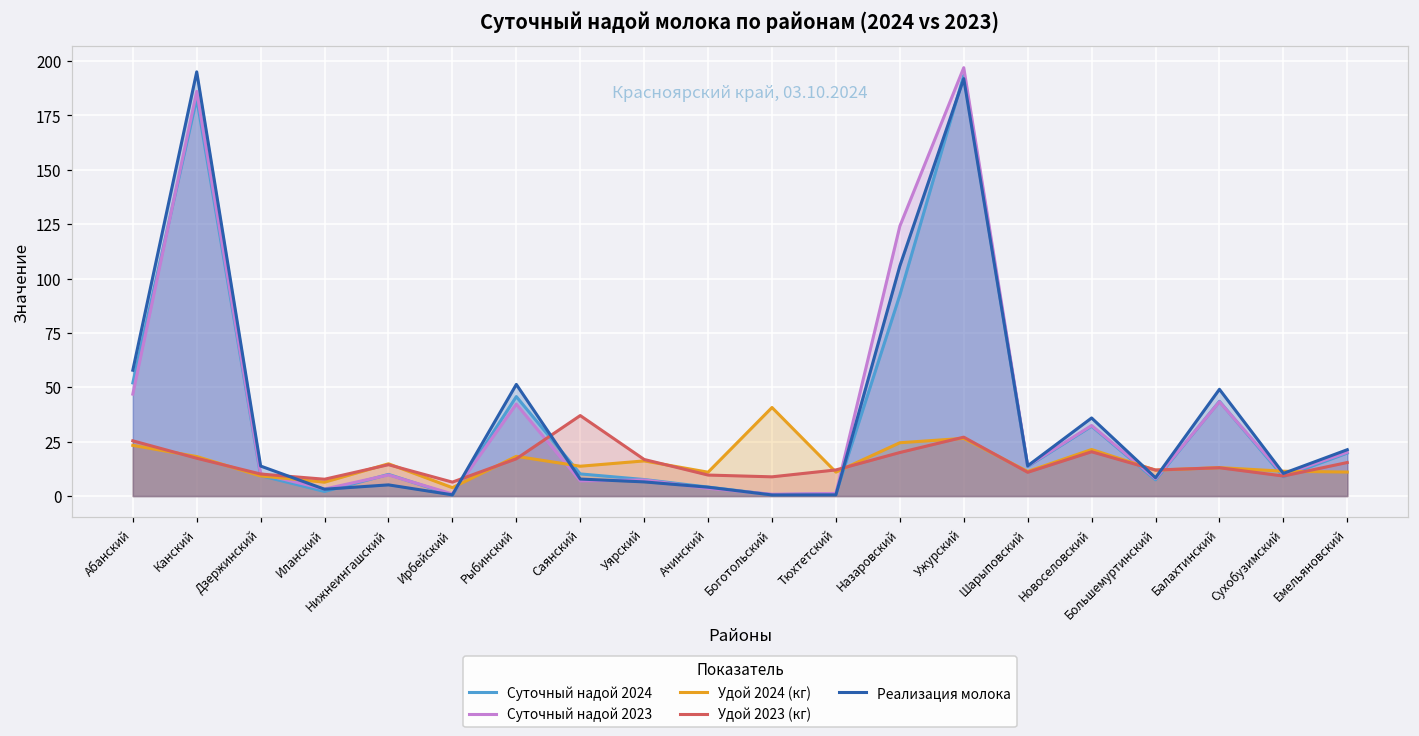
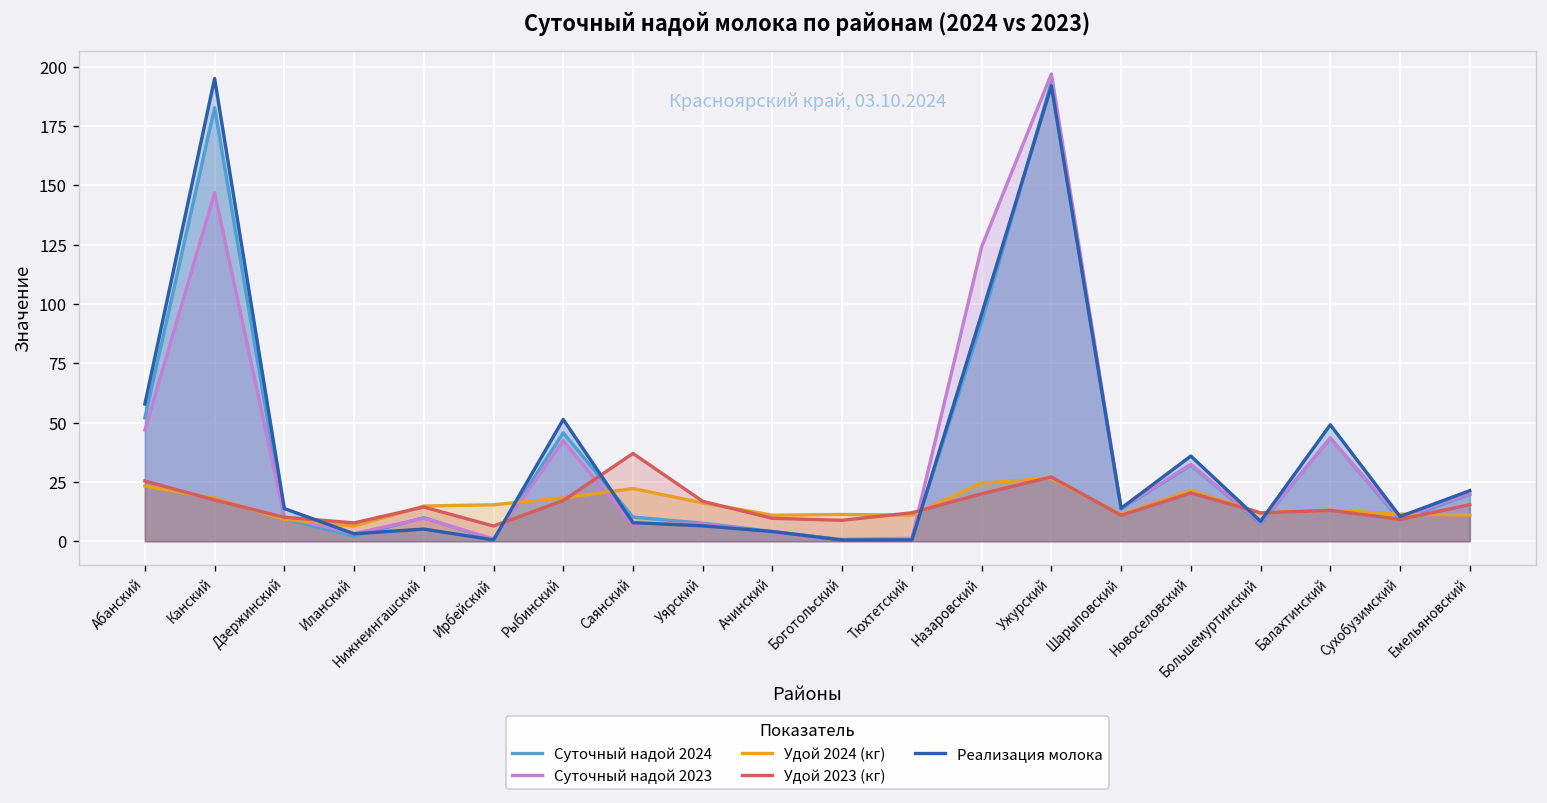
  {
    "Суточный надой 2024": {
      "Абанский": 52,
      "Канский": 183,
      "Рыбинский": 46,
      "Саянский": 10,
      "Назаровский": 92,
      "Ужурский": 193
    },
    "Суточный надой 2023": {
      "Абанский": 47,
-     "Канский": 186,
+     "Канский": 147,
      "Рыбинский": 42,
      "Назаровский": 124,
      "Ужурский": 197
    },
    "Удой 2024 (кг)": {
      "Абанский": 23,
      "Иланский": 6,
-     "Ирбейский": 4,
-     "Саянский": 14,
+     "Ирбейский": 15,
+     "Саянский": 22,
      "Ачинский": 11,
-     "Боготольский": 41,
+     "Боготольский": 11,
      "Назаровский": 25,
      "Емельяновский": 11
    },
    "Удой 2023 (кг)": {
      "Абанский": 25,
      "Иланский": 8,
      "Ирбейский": 6,
      "Саянский": 37,
      "Ачинский": 10,
      "Боготольский": 9,
      "Назаровский": 20,
      "Емельяновский": 15
    },
    "Реализация молока": {
      "Абанский": 58,
      "Канский": 195,
      "Дзержинский": 14,
      "Нижнеингашский": 5,
      "Рыбинский": 51,
-     "Назаровский": 106,
+     "Назаровский": 96,
      "Ужурский": 192,
      "Новоселовский": 36,
      "Балахтинский": 49
    }
  }
